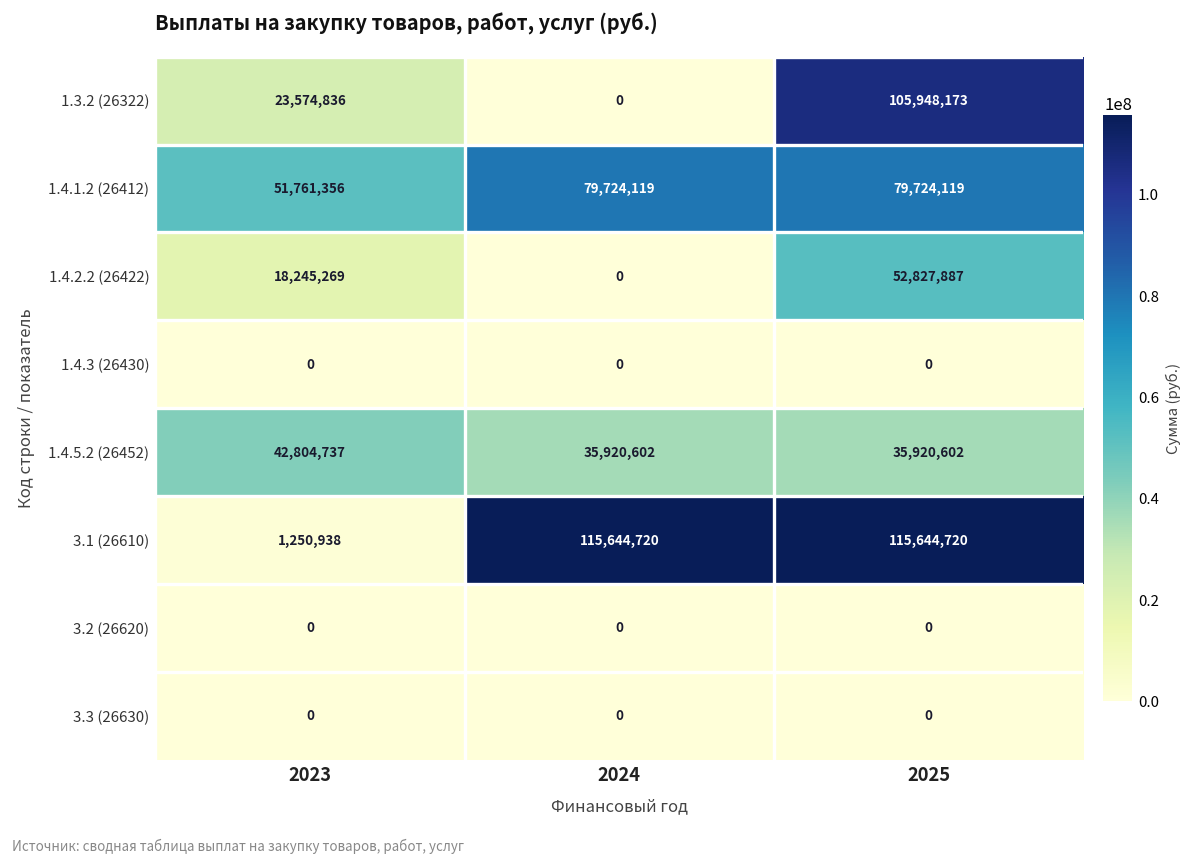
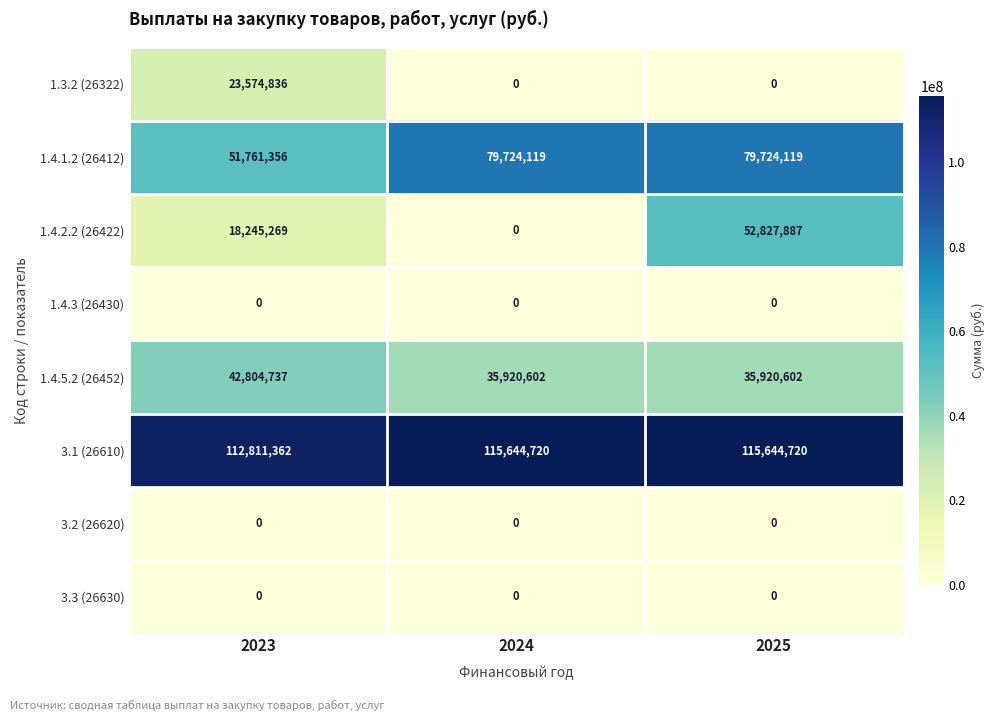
  {
    "1.3.2 (26322)": {
      "2023": "23,574,836",
      "2024": "0",
-     "2025": "105,948,173"
+     "2025": "0"
    },
    "1.4.1.2 (26412)": {
      "2023": "51,761,356",
      "2024": "79,724,119",
      "2025": "79,724,119"
    },
    "1.4.2.2 (26422)": {
      "2023": "18,245,269",
      "2024": "0",
      "2025": "52,827,887"
    },
    "1.4.3 (26430)": {
      "2023": "0",
      "2024": "0",
      "2025": "0"
    },
    "1.4.5.2 (26452)": {
      "2023": "42,804,737",
      "2024": "35,920,602",
      "2025": "35,920,602"
    },
    "3.1 (26610)": {
-     "2023": "1,250,938",
+     "2023": "112,811,362",
      "2024": "115,644,720",
      "2025": "115,644,720"
    },
    "3.2 (26620)": {
      "2023": "0",
      "2024": "0",
      "2025": "0"
    },
    "3.3 (26630)": {
      "2023": "0",
      "2024": "0",
      "2025": "0"
    }
  }
